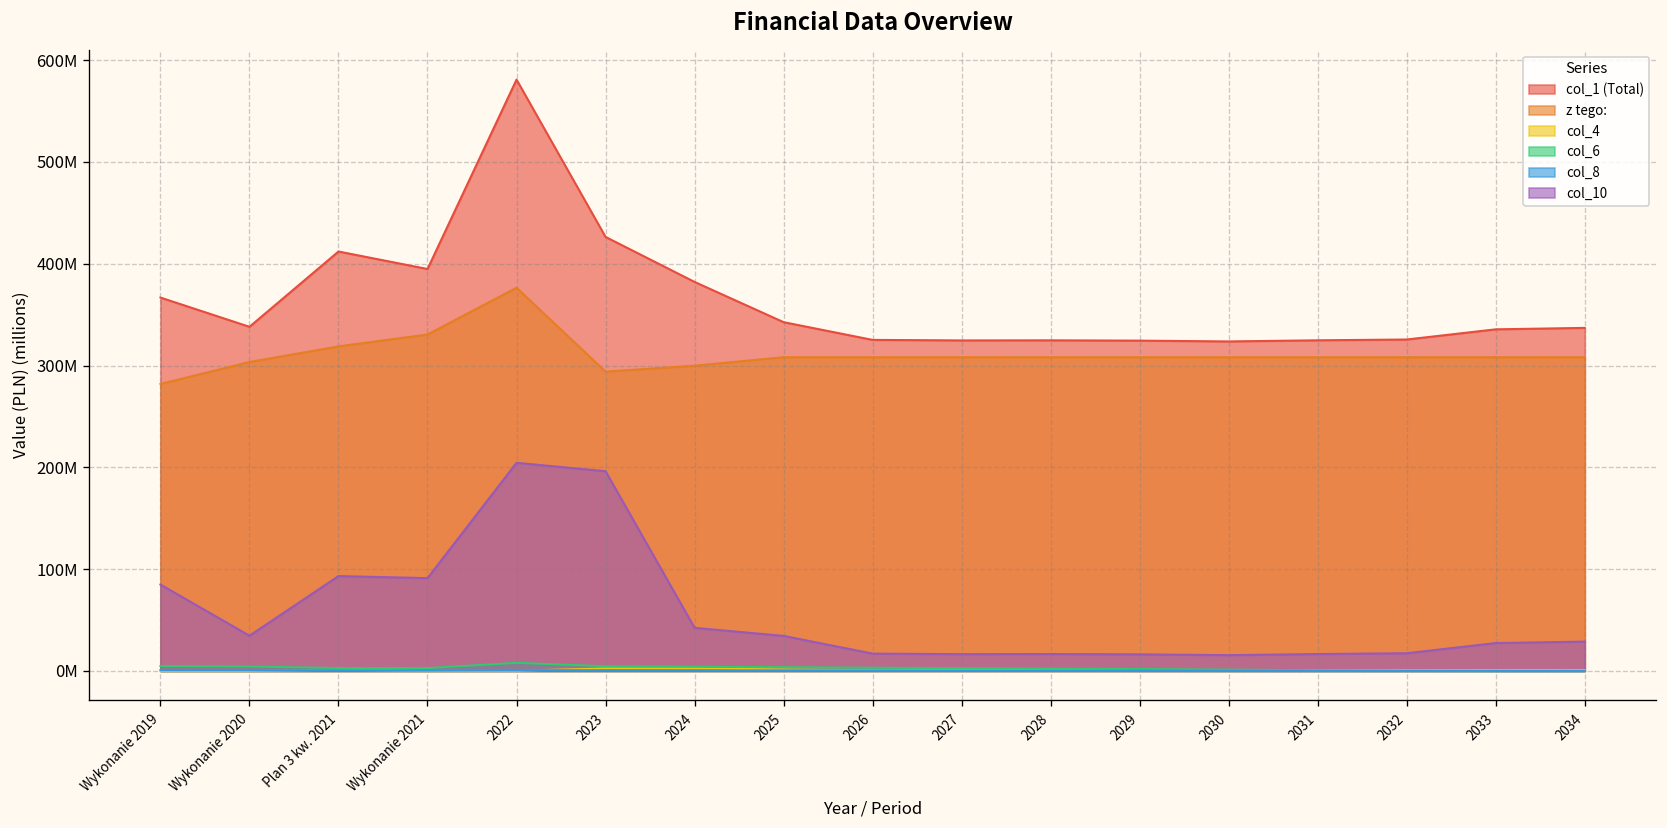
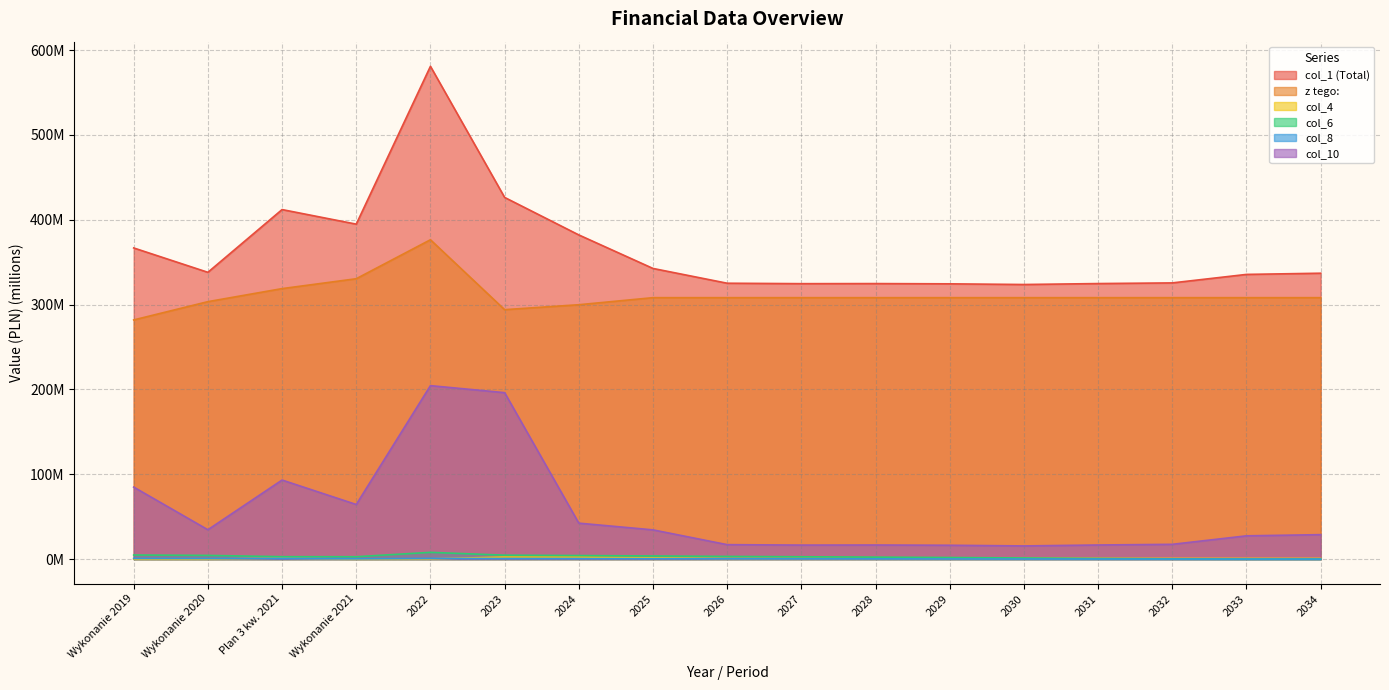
  {
    "col_6": {
      "Wykonanie 2019": 0,
      "Wykonanie 2020": 0,
      "2022": 10000000
    },
    "col_10": {
      "Wykonanie 2019": 80000000,
      "Wykonanie 2020": 30000000,
      "Plan 3 kw. 2021": 90000000,
-     "Wykonanie 2021": 90000000,
+     "Wykonanie 2021": 60000000,
      "2022": 200000000,
      "2023": 200000000,
      "2024": 40000000,
      "2025": 30000000,
      "2026": 20000000,
      "2027": 20000000,
      "2028": 20000000,
      "2029": 20000000,
      "2030": 20000000,
      "2031": 20000000,
      "2032": 20000000,
      "2033": 30000000,
      "2034": 30000000
    }
  }
